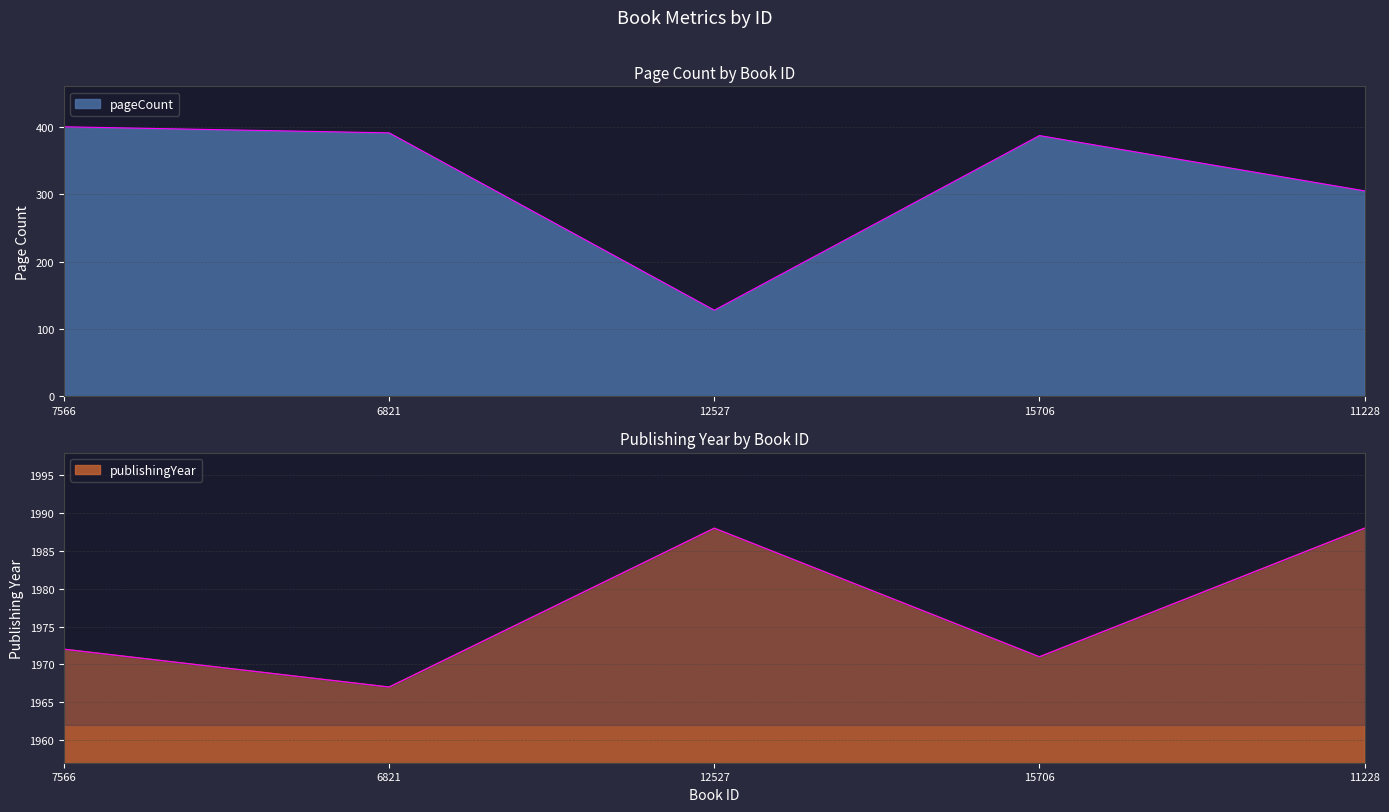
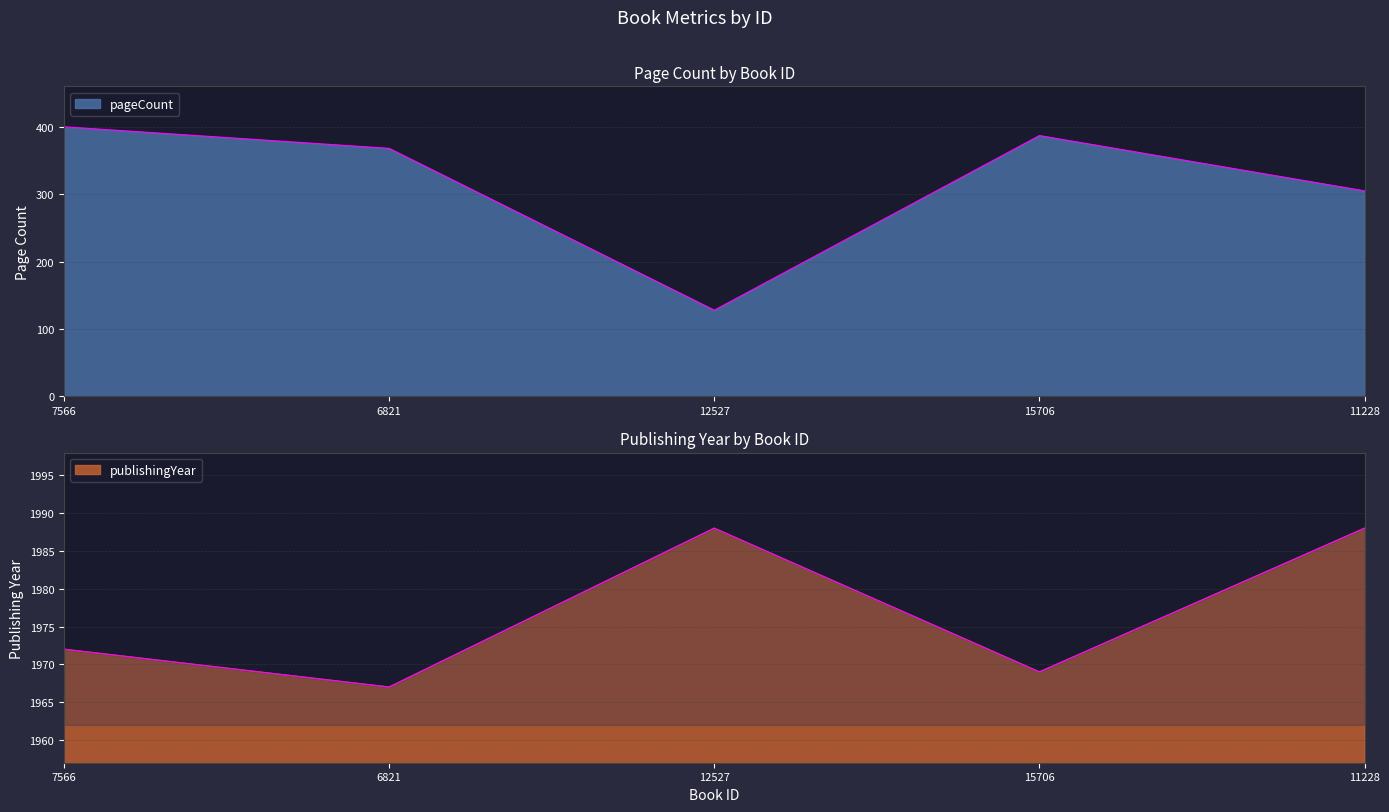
  {
    "Page Count by Book ID": {
      "7566": 400,
-     "6821": 390,
+     "6821": 370,
      "12527": 130,
      "15706": 390,
      "11228": 310
    },
    "Publishing Year by Book ID": {
      "7566": 1972,
      "6821": 1967,
      "12527": 1988,
-     "15706": 1971,
+     "15706": 1969,
      "11228": 1988
    }
  }
